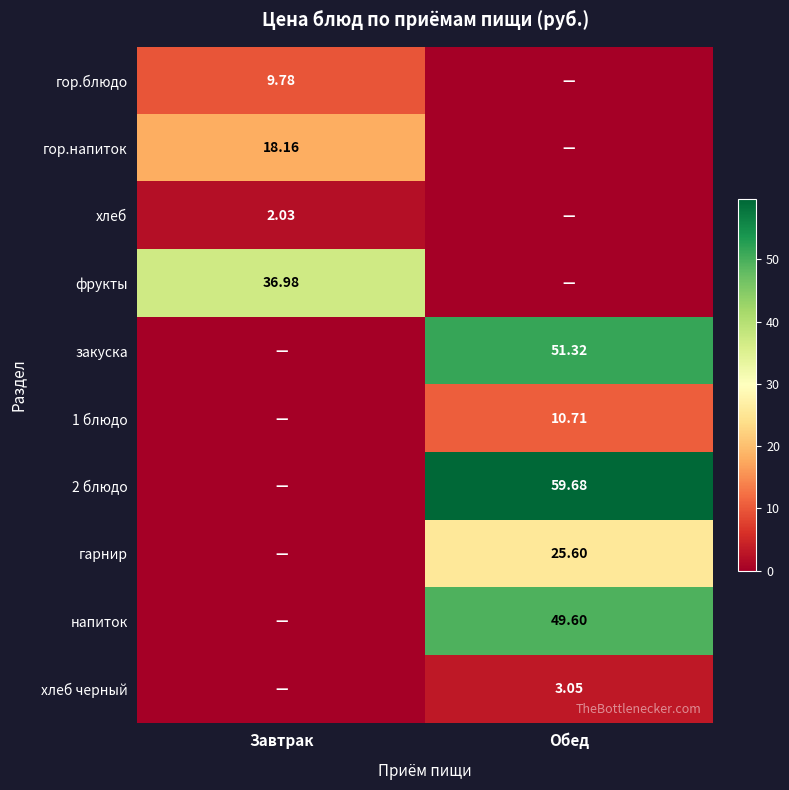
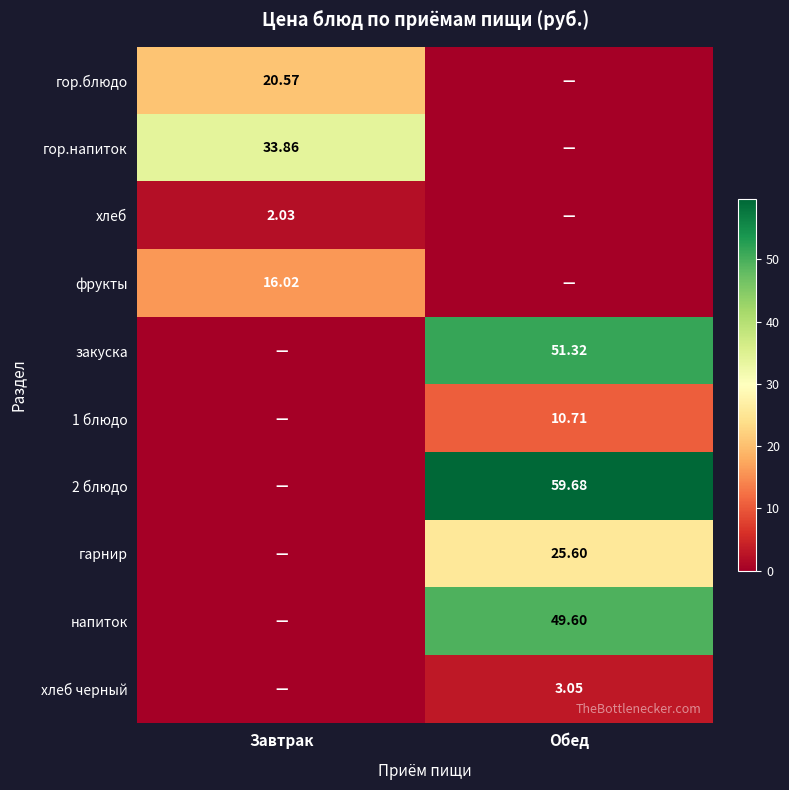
  {
    "гор.блюдо": {
-     "Завтрак": 9.78
+     "Завтрак": 20.57
    },
    "гор.напиток": {
-     "Завтрак": 18.16
+     "Завтрак": 33.86
    },
    "хлеб": {
      "Завтрак": 2.03
    },
    "фрукты": {
-     "Завтрак": 36.98
+     "Завтрак": 16.02
    },
    "закуска": {
      "Обед": 51.32
    },
    "1 блюдо": {
      "Обед": 10.71
    },
    "2 блюдо": {
      "Обед": 59.68
    },
    "гарнир": {
      "Обед": 25.60
    },
    "напиток": {
      "Обед": 49.60
    }
  }
